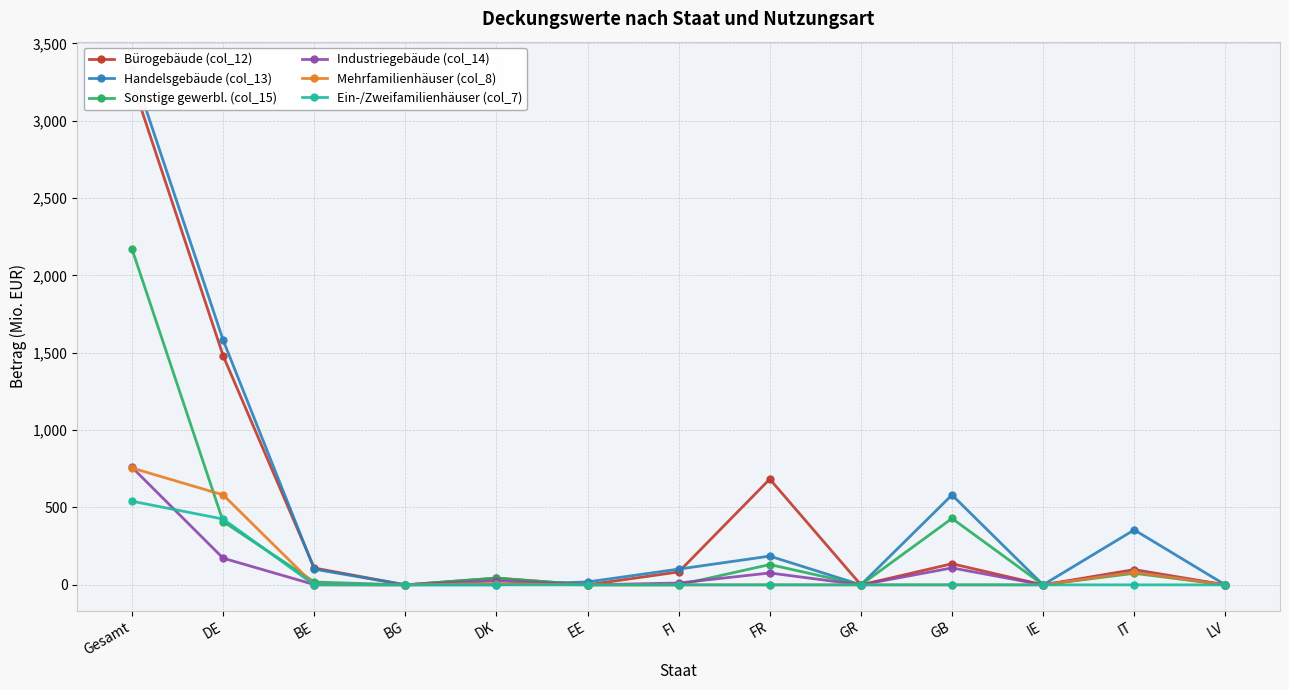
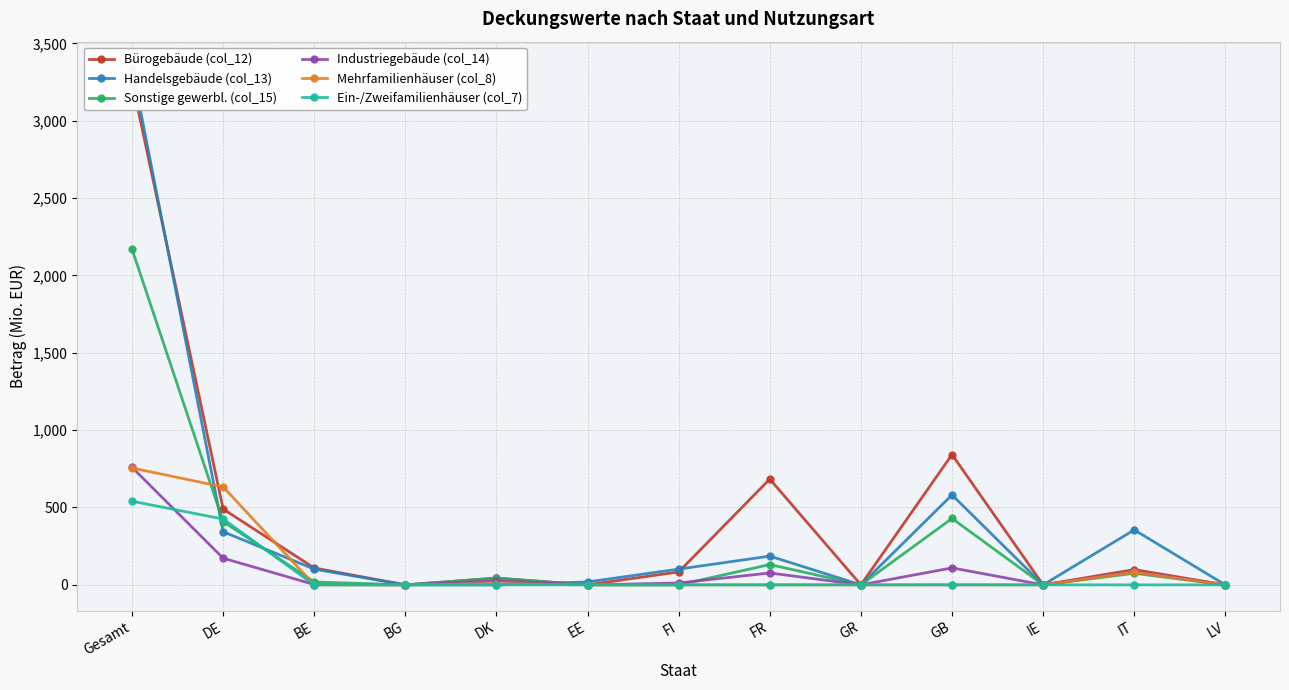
  {
    "Bürogebäude (col_12)": {
-     "DE": "1,480",
+     "DE": "490",
      "FI": "80",
      "FR": "680",
-     "GB": "140"
+     "GB": "840"
    },
    "Handelsgebäude (col_13)": {
-     "DE": "1,580",
+     "DE": "340",
      "EE": "20",
      "FI": "100",
      "FR": "190",
      "GB": "580",
      "IT": "360"
    },
    "Sonstige gewerbl. (col_15)": {
      "Gesamt": "2,170",
      "BE": "20",
      "FR": "130",
      "GB": "430"
    },
    "Industriegebäude (col_14)": {
      "DE": "170",
      "DK": "30",
      "FR": "80",
      "GB": "110"
    },
    "Mehrfamilienhäuser (col_8)": {
-     "DE": "580"
+     "DE": "630"
    },
    "Ein-/Zweifamilienhäuser (col_7)": {
      "Gesamt": "540",
      "IT": "0"
    }
  }
